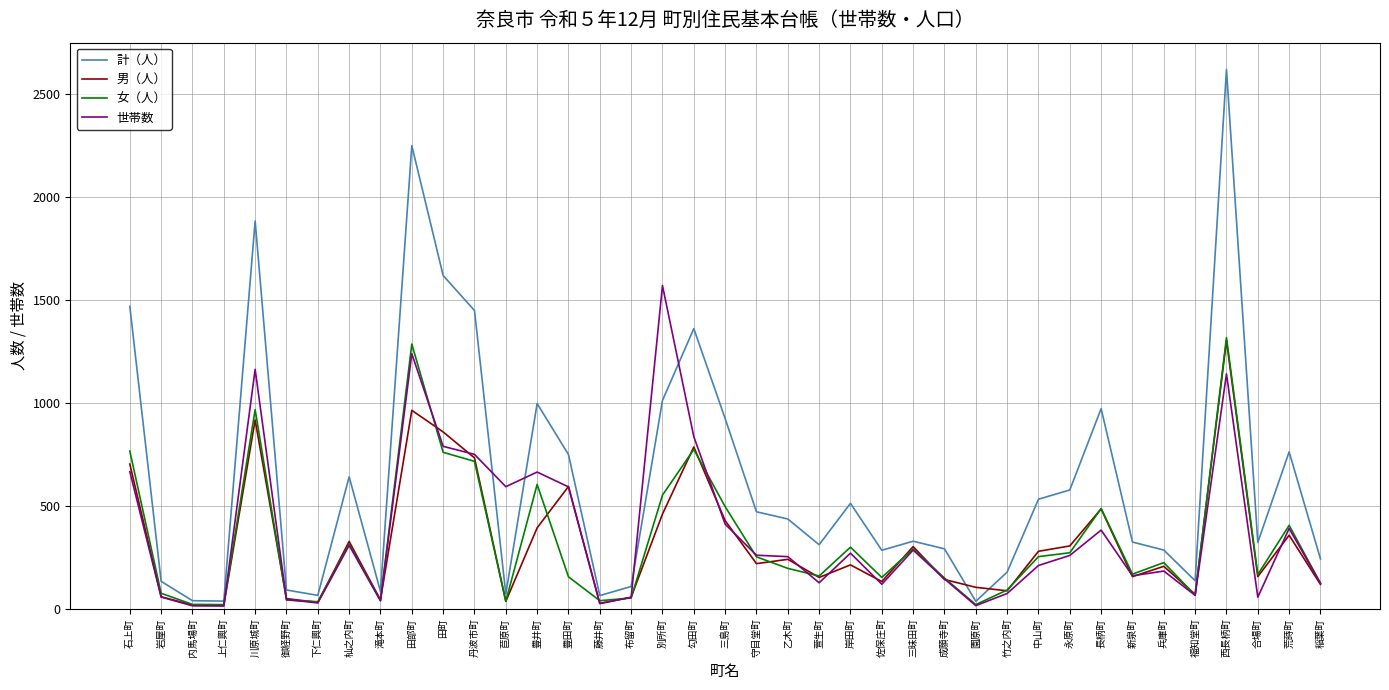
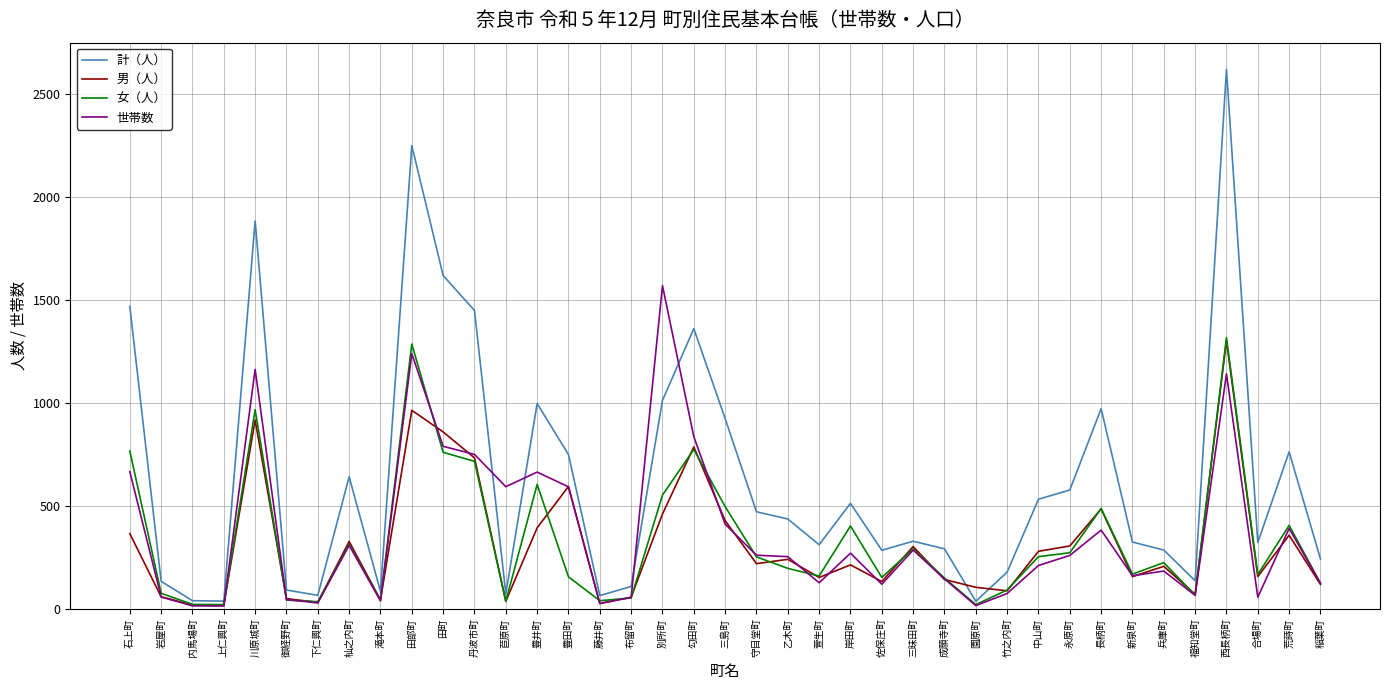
  {
    "計（人）": {
      "石上町": 1470,
      "岩屋町": 130,
      "内馬場町": 40,
      "上仁興町": 40,
      "川原城町": 1880,
      "御経野町": 90,
      "下仁興町": 70,
      "杣之内町": 640,
      "滝本町": 80,
      "田部町": 2250,
      "田町": 1620,
      "丹波市町": 1450,
      "苣原町": 70,
      "豊井町": 1000,
      "豊田町": 750,
      "藤井町": 60,
      "布留町": 110,
      "別所町": 1010,
      "勾田町": 1360,
      "三島町": 920,
      "守目堂町": 470,
      "乙木町": 440,
      "萱生町": 310,
      "岸田町": 510,
      "佐保庄町": 280,
      "三昧田町": 330,
      "成願寺町": 290,
      "園原町": 40,
      "竹之内町": 180,
      "中山町": 530,
      "永原町": 580,
      "長柄町": 970,
      "新泉町": 320,
      "兵庫町": 290,
      "福知堂町": 140,
      "西長柄町": 2620,
      "合場町": 320,
      "荒蒔町": 760,
      "稲葉町": 240
    },
    "男（人）": {
-     "石上町": 700,
+     "石上町": 370,
      "川原城町": 920,
      "杣之内町": 330,
      "田部町": 960,
      "田町": 860,
      "丹波市町": 730,
      "豊井町": 390,
      "別所町": 460,
      "三島町": 430,
      "守目堂町": 220,
      "乙木町": 240,
      "岸田町": 210,
      "佐保庄町": 130,
      "園原町": 100,
      "中山町": 280,
      "永原町": 310,
      "兵庫町": 210,
      "西長柄町": 1300,
      "荒蒔町": 360
    },
    "女（人）": {
      "石上町": 770,
      "岩屋町": 80,
      "川原城町": 970,
      "田部町": 1290,
      "田町": 760,
      "丹波市町": 720,
      "豊井町": 600,
      "豊田町": 160,
      "藤井町": 40,
      "別所町": 550,
      "三島町": 500,
      "乙木町": 200,
-     "岸田町": 300,
+     "岸田町": 400,
      "佐保庄町": 150,
      "中山町": 250,
      "永原町": 270,
      "兵庫町": 220,
      "西長柄町": 1320,
      "荒蒔町": 410
    },
    "世帯数": {
      "石上町": 670,
      "川原城町": 1160,
      "田部町": 1240,
      "田町": 790,
      "丹波市町": 750,
      "苣原町": 590,
      "豊井町": 660,
      "別所町": 1570,
      "勾田町": 840,
      "三島町": 410,
      "乙木町": 250,
      "萱生町": 130,
      "岸田町": 270,
      "佐保庄町": 120,
      "竹之内町": 70,
      "中山町": 210,
      "永原町": 260,
      "長柄町": 380,
      "兵庫町": 180,
      "西長柄町": 1140,
      "合場町": 60,
      "荒蒔町": 390
    }
  }
